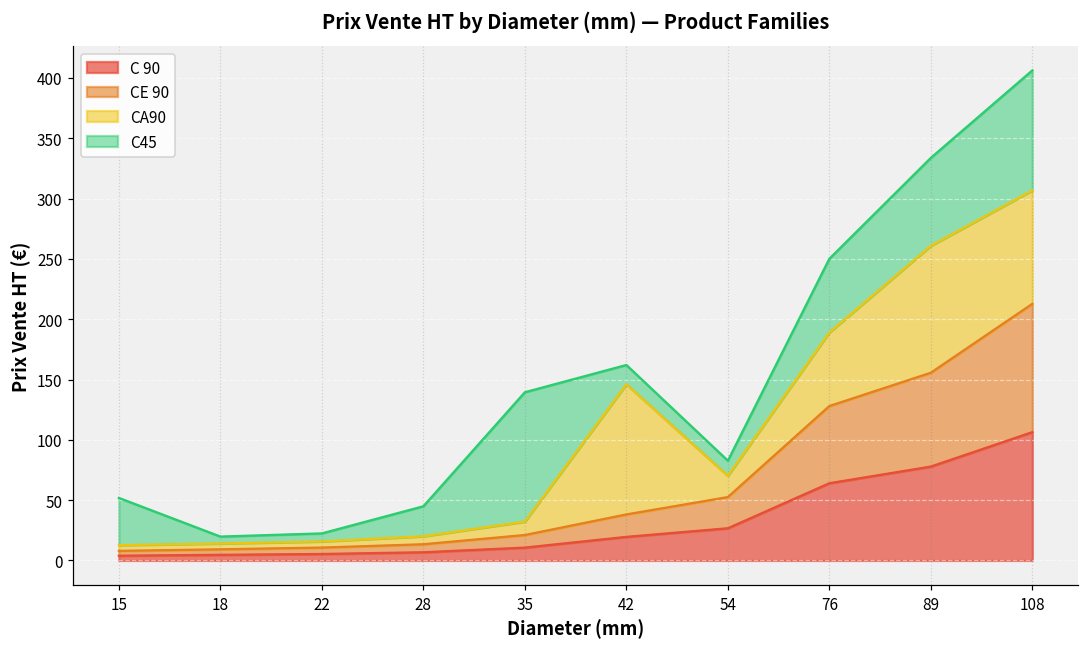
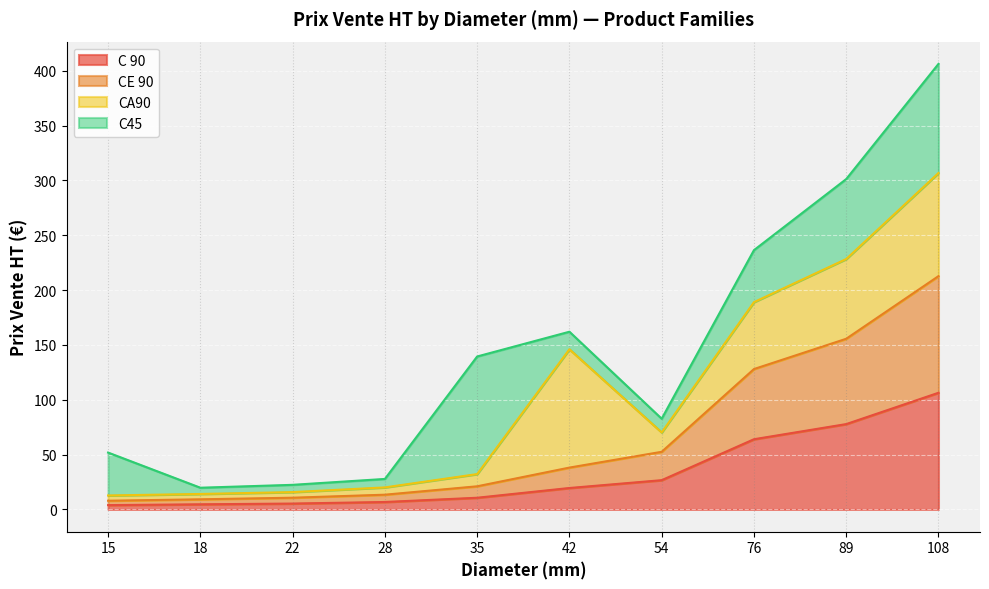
  {
    "CA90": {
      "15": 5,
      "18": 5,
      "22": 5,
      "28": 7,
      "35": 11,
      "42": 108,
      "54": 18,
      "76": 61,
-     "89": 105,
+     "89": 73,
      "108": 94
    },
    "C45": {
      "15": 39,
      "18": 6,
      "22": 7,
-     "28": 25,
+     "28": 8,
      "35": 107,
      "42": 16,
      "54": 12,
-     "76": 61,
+     "76": 47,
      "89": 73,
      "108": 99
    }
  }
